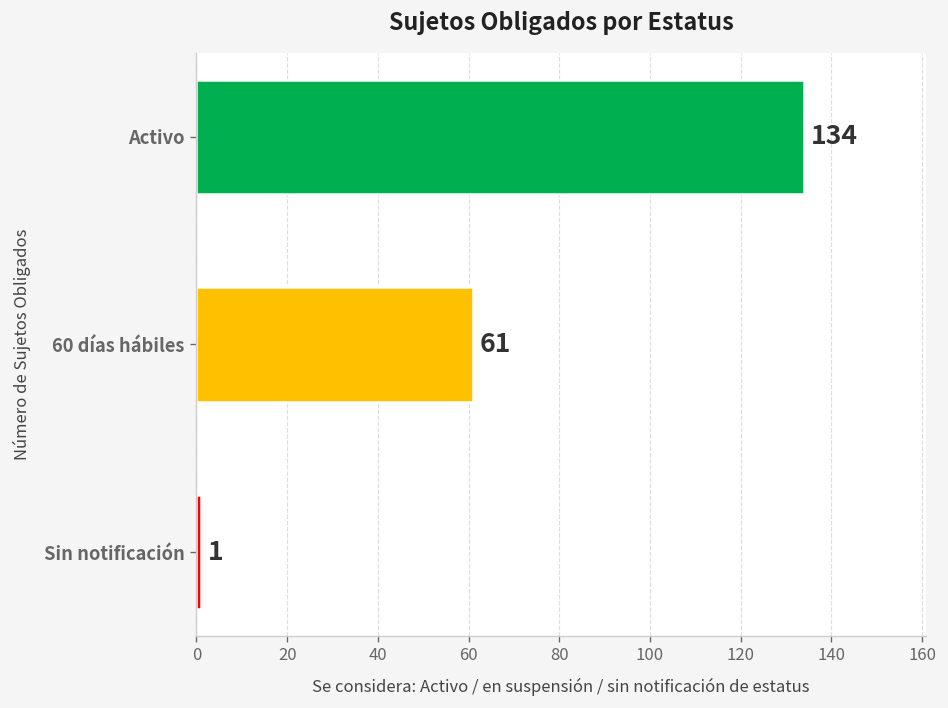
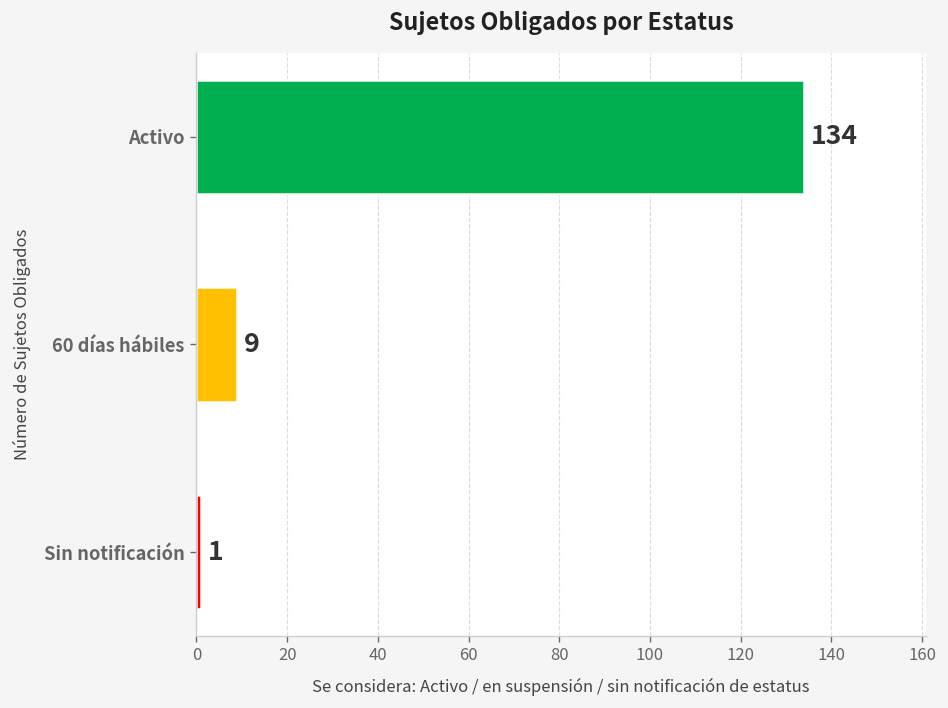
  {
    "Activo": 134,
-   "60 días hábiles": 61,
+   "60 días hábiles": 9,
    "Sin notificación": 1
  }
